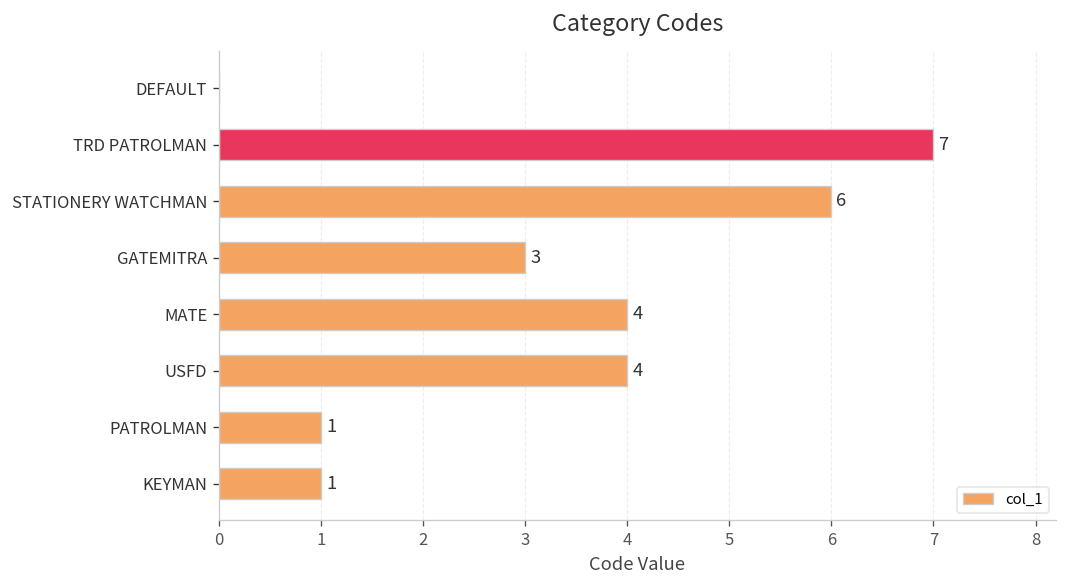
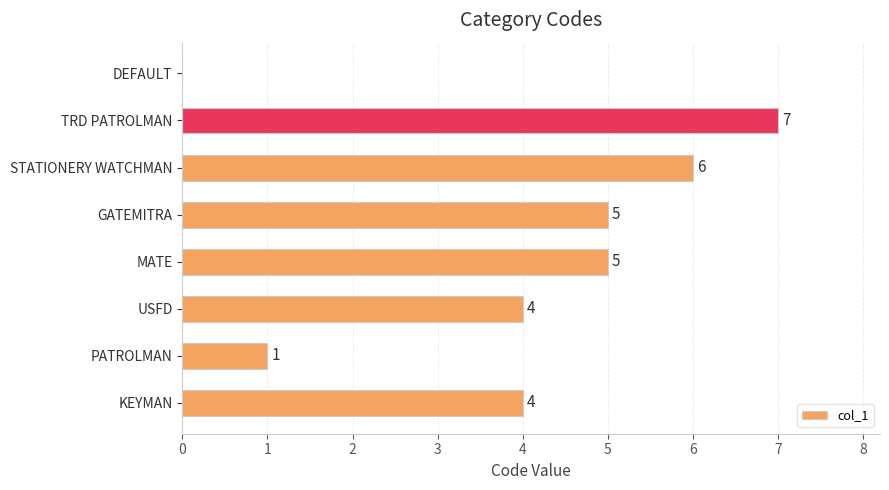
  {
    "TRD PATROLMAN": 7,
    "STATIONERY WATCHMAN": 6,
-   "GATEMITRA": 3,
-   "MATE": 4,
+   "GATEMITRA": 5,
+   "MATE": 5,
    "USFD": 4,
    "PATROLMAN": 1,
-   "KEYMAN": 1
+   "KEYMAN": 4
  }
